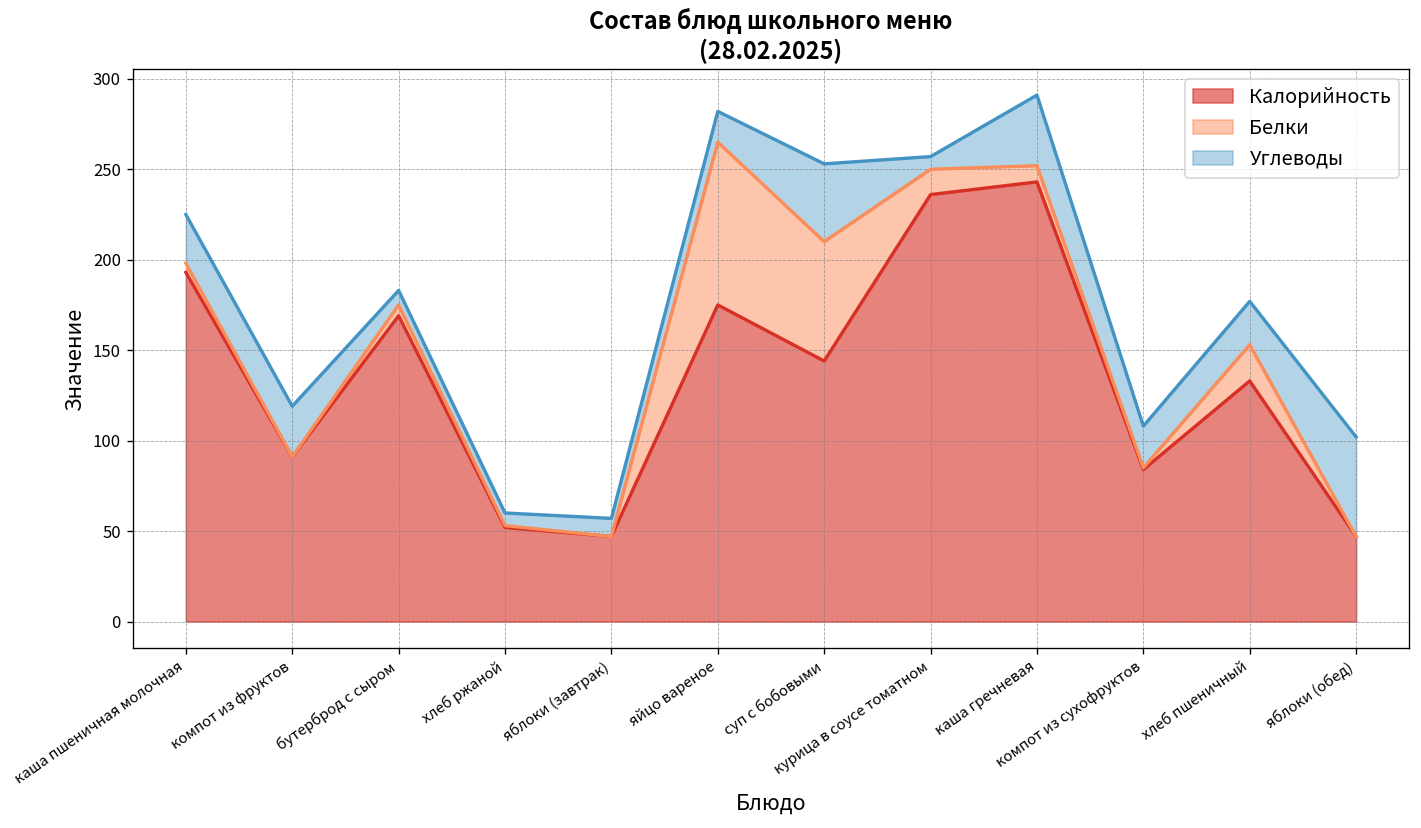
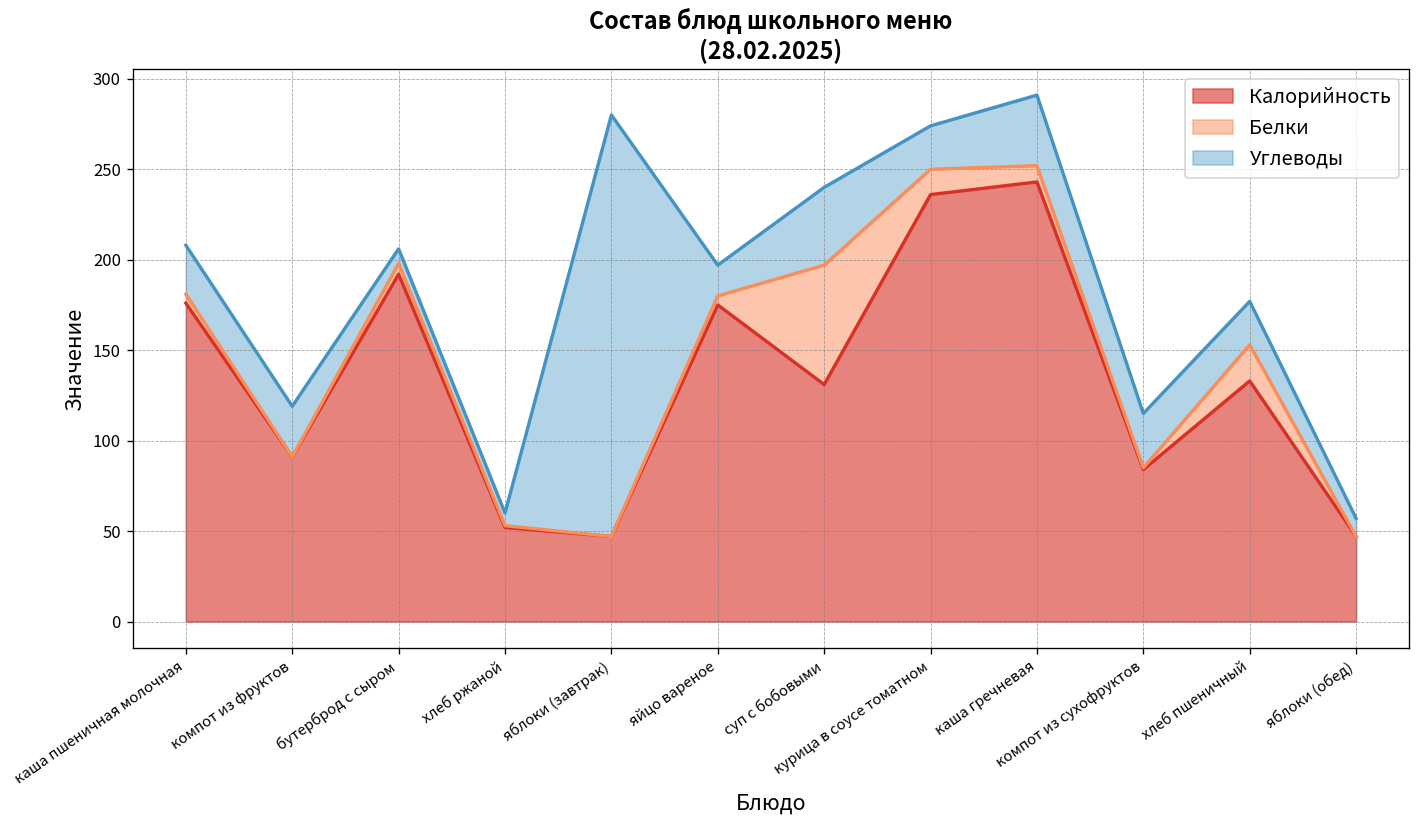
  {
    "Калорийность": {
-     "каша пшеничная молочная": 193,
-     "бутерброд с сыром": 169,
+     "каша пшеничная молочная": 176,
+     "бутерброд с сыром": 192,
      "яйцо вареное": 175,
-     "суп с бобовыми": 144,
+     "суп с бобовыми": 131,
      "курица в соусе томатном": 236,
      "каша гречневая": 243,
      "хлеб пшеничный": 133
    },
    "Белки": {
      "каша пшеничная молочная": 5,
      "бутерброд с сыром": 6,
-     "яйцо вареное": 90,
+     "яйцо вареное": 5,
      "суп с бобовыми": 66,
      "курица в соусе томатном": 14,
      "каша гречневая": 9,
      "хлеб пшеничный": 20
    },
    "Углеводы": {
      "каша пшеничная молочная": 27,
      "компот из фруктов": 28,
      "бутерброд с сыром": 8,
      "хлеб ржаной": 7,
-     "яблоки (завтрак)": 10,
+     "яблоки (завтрак)": 233,
      "яйцо вареное": 17,
      "суп с бобовыми": 43,
-     "курица в соусе томатном": 7,
+     "курица в соусе томатном": 24,
      "каша гречневая": 39,
-     "компот из сухофруктов": 23,
+     "компот из сухофруктов": 30,
      "хлеб пшеничный": 24,
-     "яблоки (обед)": 55
+     "яблоки (обед)": 10
    }
  }
